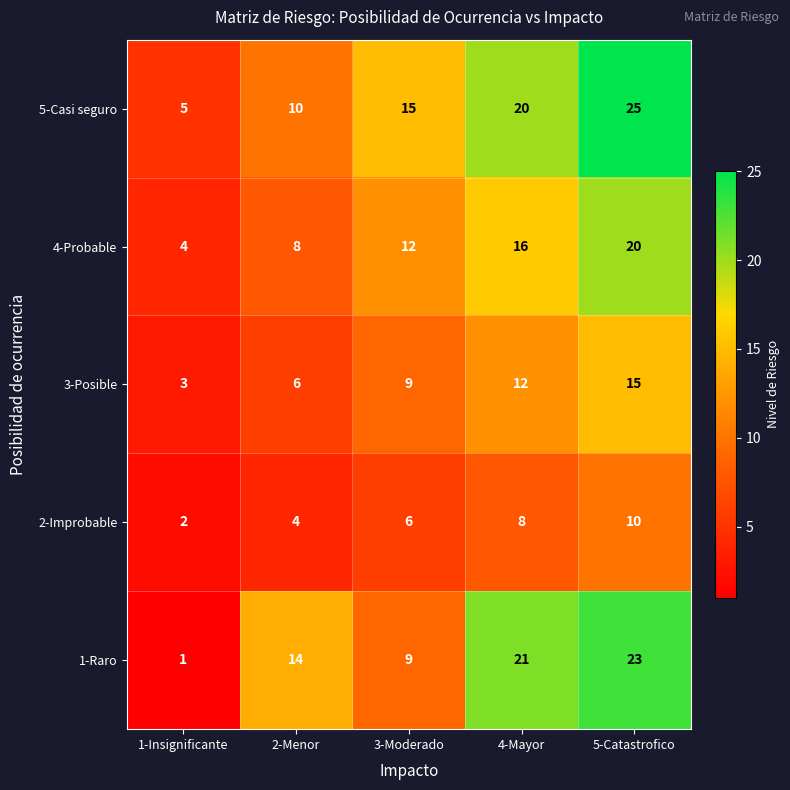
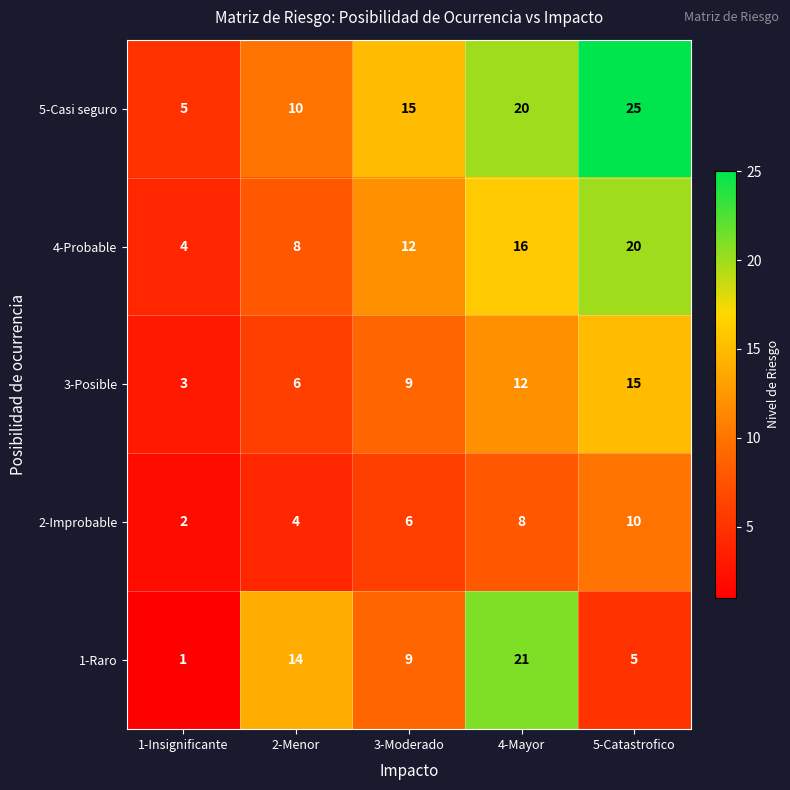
  {
    "5-Casi seguro": {
      "1-Insignificante": 5,
      "2-Menor": 10,
      "3-Moderado": 15,
      "4-Mayor": 20,
      "5-Catastrofico": 25
    },
    "4-Probable": {
      "1-Insignificante": 4,
      "2-Menor": 8,
      "3-Moderado": 12,
      "4-Mayor": 16,
      "5-Catastrofico": 20
    },
    "3-Posible": {
      "1-Insignificante": 3,
      "2-Menor": 6,
      "3-Moderado": 9,
      "4-Mayor": 12,
      "5-Catastrofico": 15
    },
    "2-Improbable": {
      "1-Insignificante": 2,
      "2-Menor": 4,
      "3-Moderado": 6,
      "4-Mayor": 8,
      "5-Catastrofico": 10
    },
    "1-Raro": {
      "1-Insignificante": 1,
      "2-Menor": 14,
      "3-Moderado": 9,
      "4-Mayor": 21,
-     "5-Catastrofico": 23
+     "5-Catastrofico": 5
    }
  }
